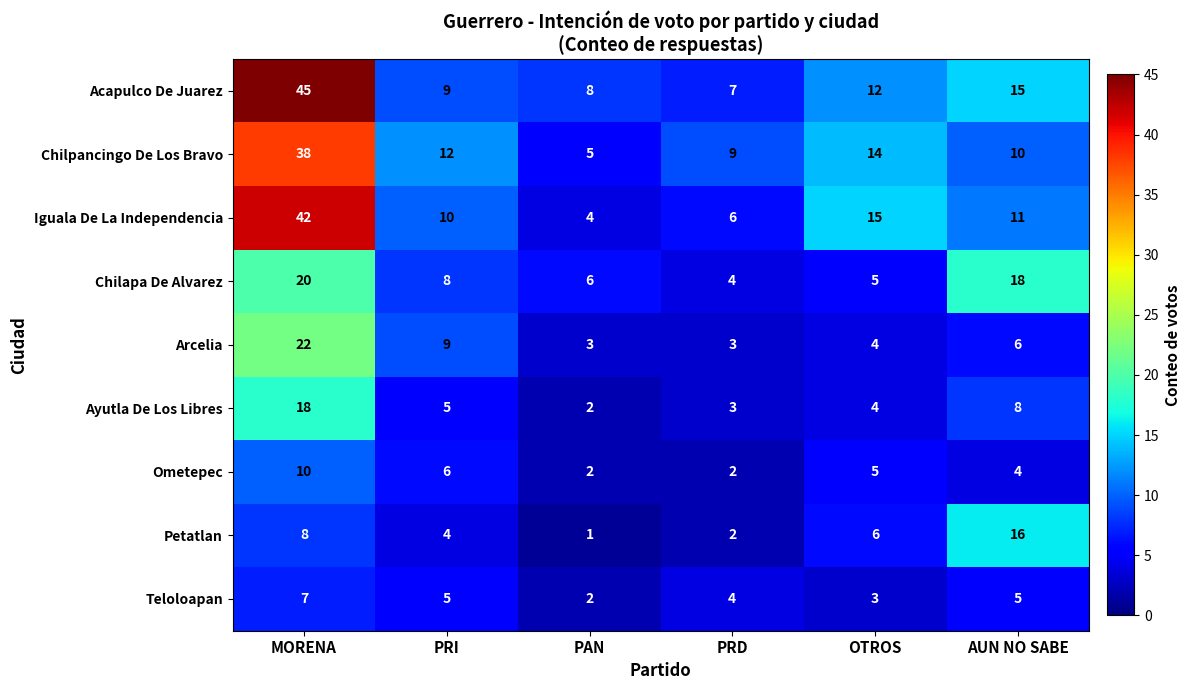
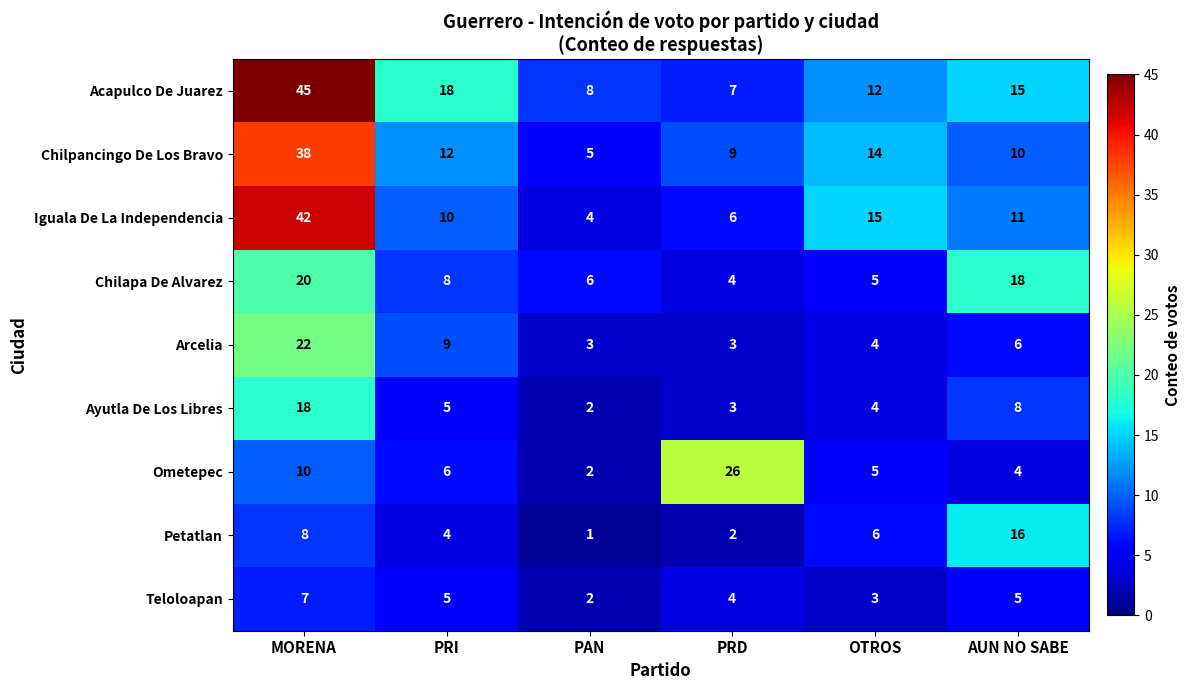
  {
    "Acapulco De Juarez": {
      "MORENA": 45,
-     "PRI": 9,
+     "PRI": 18,
      "PAN": 8,
      "PRD": 7,
      "OTROS": 12,
      "AUN NO SABE": 15
    },
    "Chilpancingo De Los Bravo": {
      "MORENA": 38,
      "PRI": 12,
      "PAN": 5,
      "PRD": 9,
      "OTROS": 14,
      "AUN NO SABE": 10
    },
    "Iguala De La Independencia": {
      "MORENA": 42,
      "PRI": 10,
      "PAN": 4,
      "PRD": 6,
      "OTROS": 15,
      "AUN NO SABE": 11
    },
    "Chilapa De Alvarez": {
      "MORENA": 20,
      "PRI": 8,
      "PAN": 6,
      "PRD": 4,
      "OTROS": 5,
      "AUN NO SABE": 18
    },
    "Arcelia": {
      "MORENA": 22,
      "PRI": 9,
      "PAN": 3,
      "PRD": 3,
      "OTROS": 4,
      "AUN NO SABE": 6
    },
    "Ayutla De Los Libres": {
      "MORENA": 18,
      "PRI": 5,
      "PAN": 2,
      "PRD": 3,
      "OTROS": 4,
      "AUN NO SABE": 8
    },
    "Ometepec": {
      "MORENA": 10,
      "PRI": 6,
      "PAN": 2,
-     "PRD": 2,
+     "PRD": 26,
      "OTROS": 5,
      "AUN NO SABE": 4
    },
    "Petatlan": {
      "MORENA": 8,
      "PRI": 4,
      "PAN": 1,
      "PRD": 2,
      "OTROS": 6,
      "AUN NO SABE": 16
    },
    "Teloloapan": {
      "MORENA": 7,
      "PRI": 5,
      "PAN": 2,
      "PRD": 4,
      "OTROS": 3,
      "AUN NO SABE": 5
    }
  }
